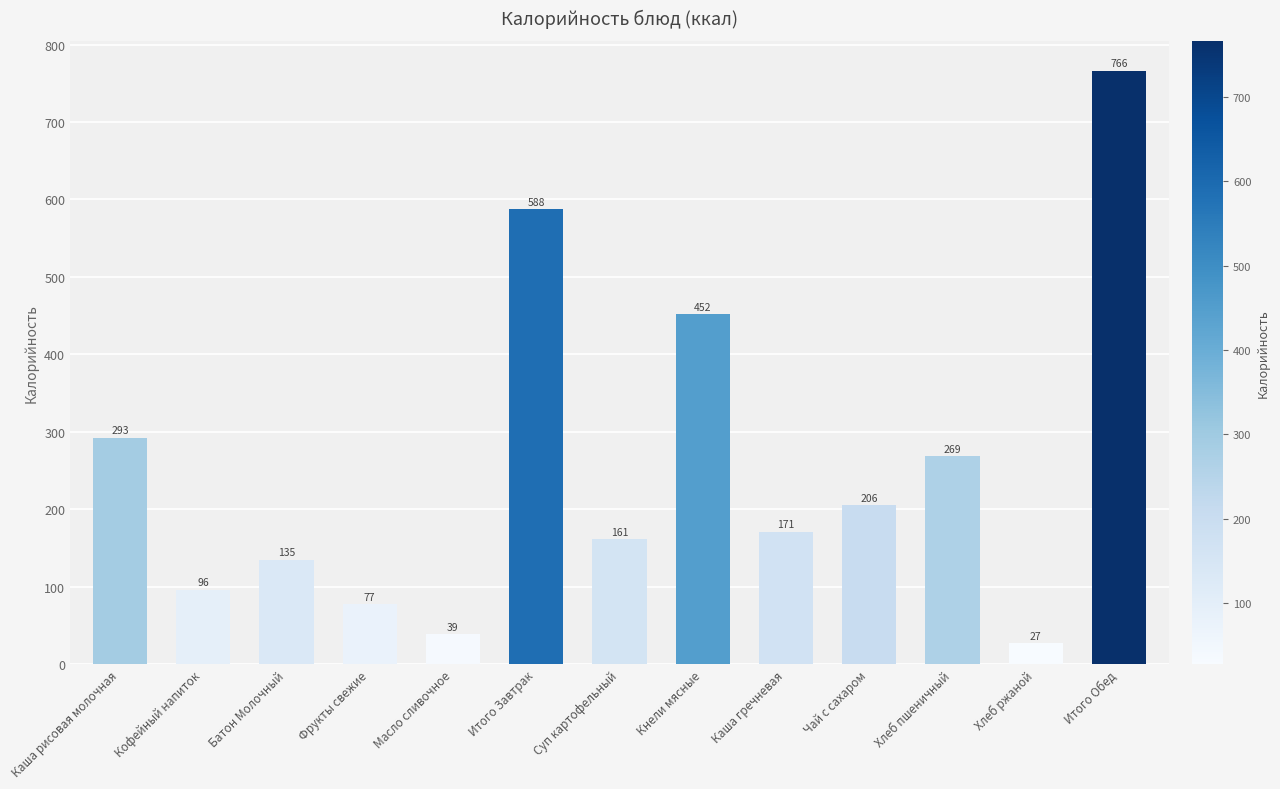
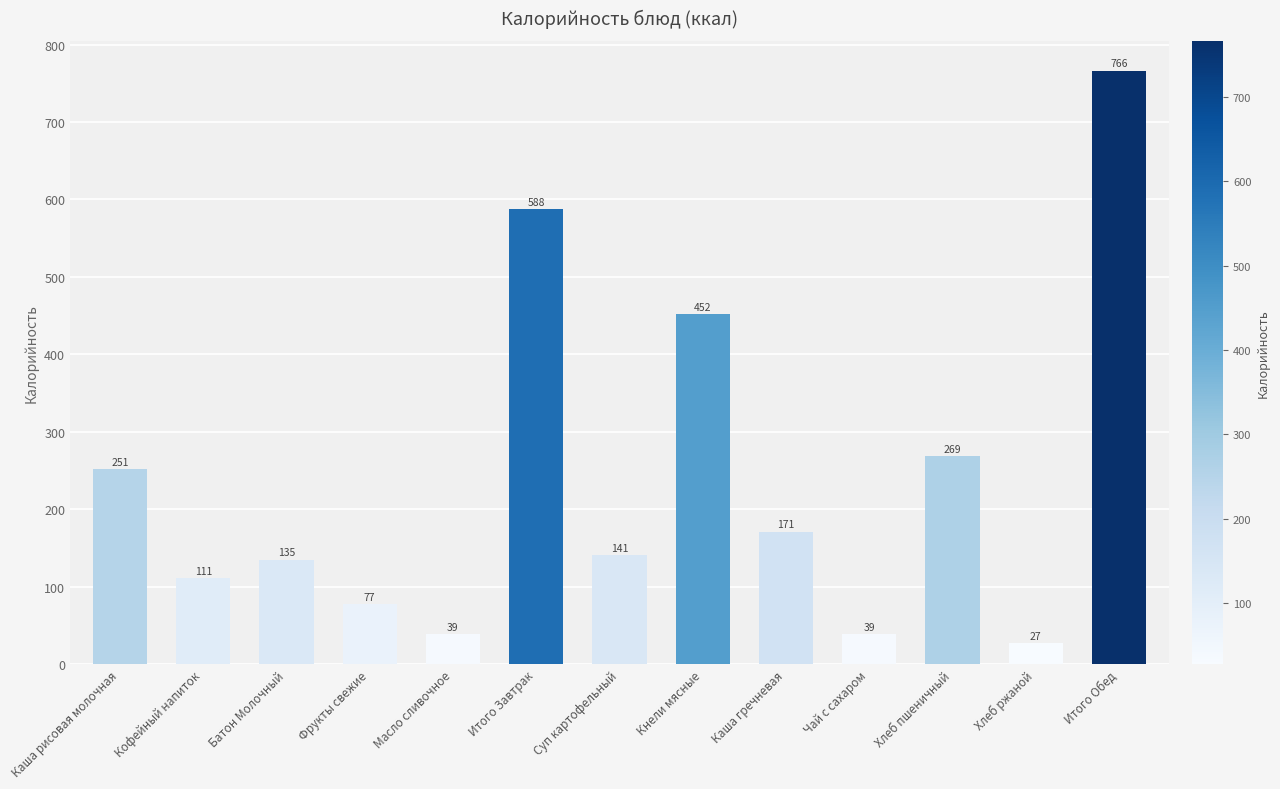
  {
-   "Каша рисовая молочная": 293,
-   "Кофейный напиток": 96,
+   "Каша рисовая молочная": 251,
+   "Кофейный напиток": 111,
    "Батон Молочный": 135,
    "Фрукты свежие": 77,
    "Масло сливочное": 39,
    "Итого Завтрак": 588,
-   "Суп картофельный": 161,
+   "Суп картофельный": 141,
    "Кнели мясные": 452,
    "Каша гречневая": 171,
-   "Чай с сахаром": 206,
+   "Чай с сахаром": 39,
    "Хлеб пшеничный": 269,
    "Хлеб ржаной": 27,
    "Итого Обед": 766
  }
